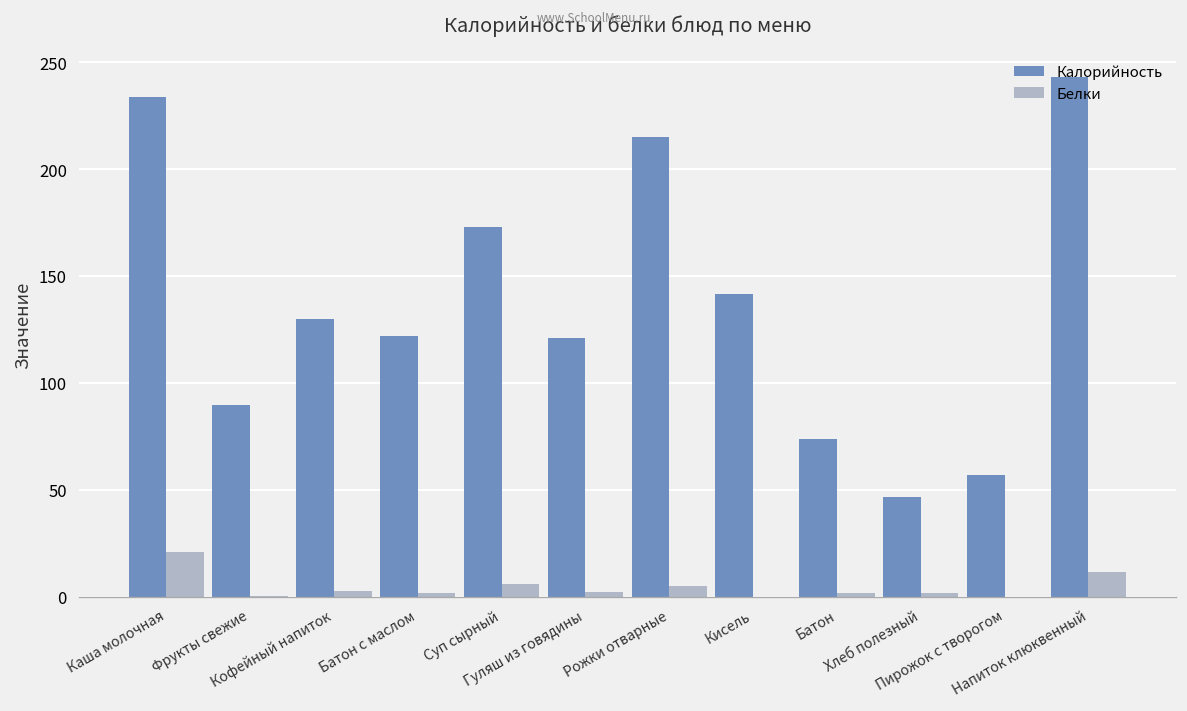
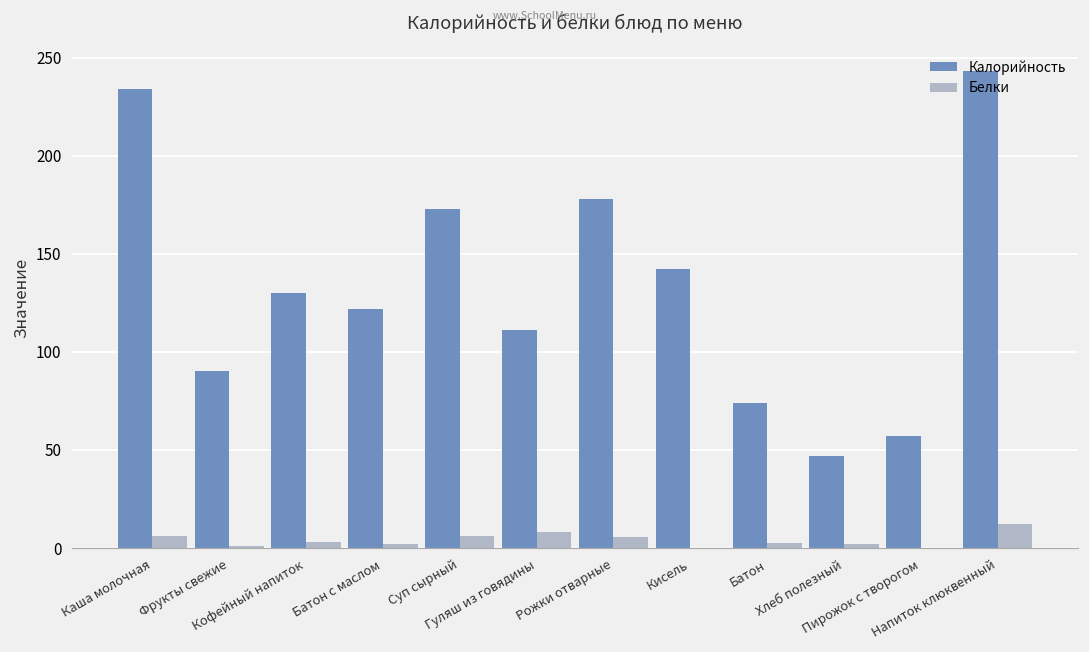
  {
    "Калорийность": {
      "Каша молочная": 234,
      "Фрукты свежие": 90,
      "Кофейный напиток": 130,
      "Батон с маслом": 122,
      "Суп сырный": 173,
-     "Гуляш из говядины": 121,
-     "Рожки отварные": 215,
+     "Гуляш из говядины": 111,
+     "Рожки отварные": 178,
      "Кисель": 142,
      "Батон": 74,
      "Хлеб полезный": 47,
      "Пирожок с творогом": 57,
      "Напиток клюквенный": 243
    },
    "Белки": {
-     "Каша молочная": 21,
+     "Каша молочная": 6,
      "Кофейный напиток": 3,
      "Батон с маслом": 2,
      "Суп сырный": 6,
-     "Гуляш из говядины": 2,
+     "Гуляш из говядины": 8,
      "Рожки отварные": 5,
      "Кисель": 0,
      "Батон": 2,
      "Хлеб полезный": 2,
      "Напиток клюквенный": 12
    }
  }
